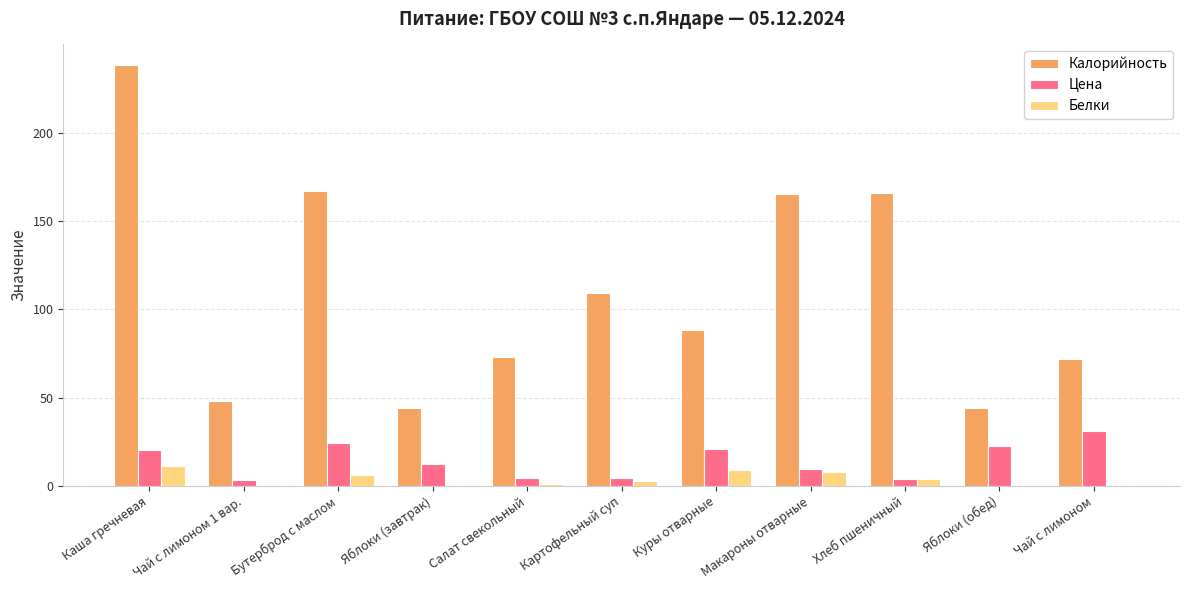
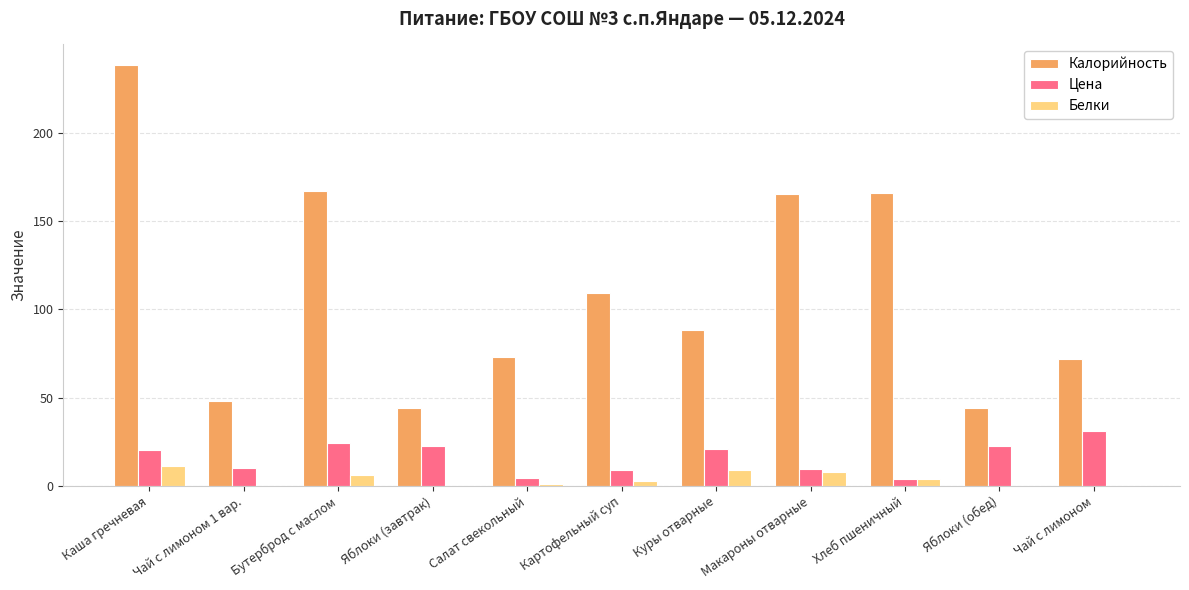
  {
    "Цена": {
      "Каша гречневая": 21,
-     "Чай с лимоном 1 вар.": 4,
+     "Чай с лимоном 1 вар.": 10,
      "Бутерброд с маслом": 24,
-     "Яблоки (завтрак)": 12,
+     "Яблоки (завтрак)": 23,
      "Салат свекольный": 5,
-     "Картофельный суп": 4,
+     "Картофельный суп": 9,
      "Куры отварные": 21,
      "Макароны отварные": 10,
      "Хлеб пшеничный": 4,
      "Яблоки (обед)": 23,
      "Чай с лимоном": 31
    }
  }
